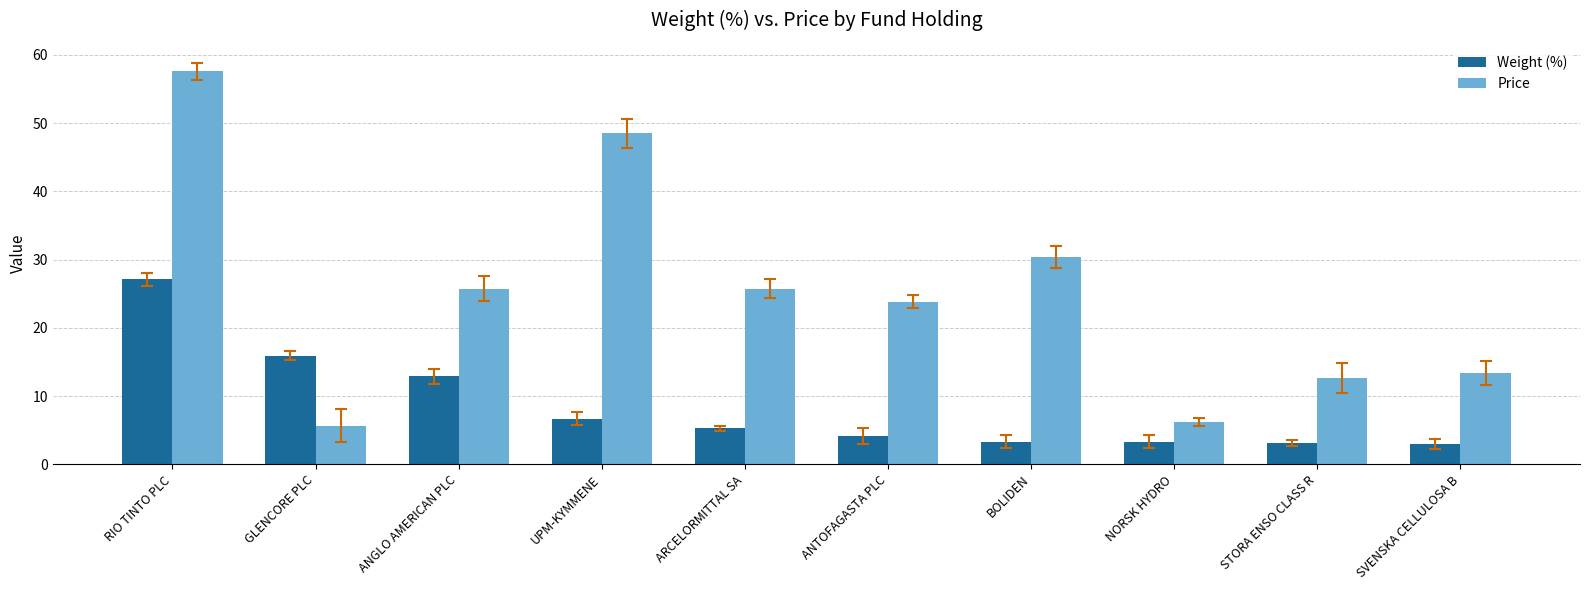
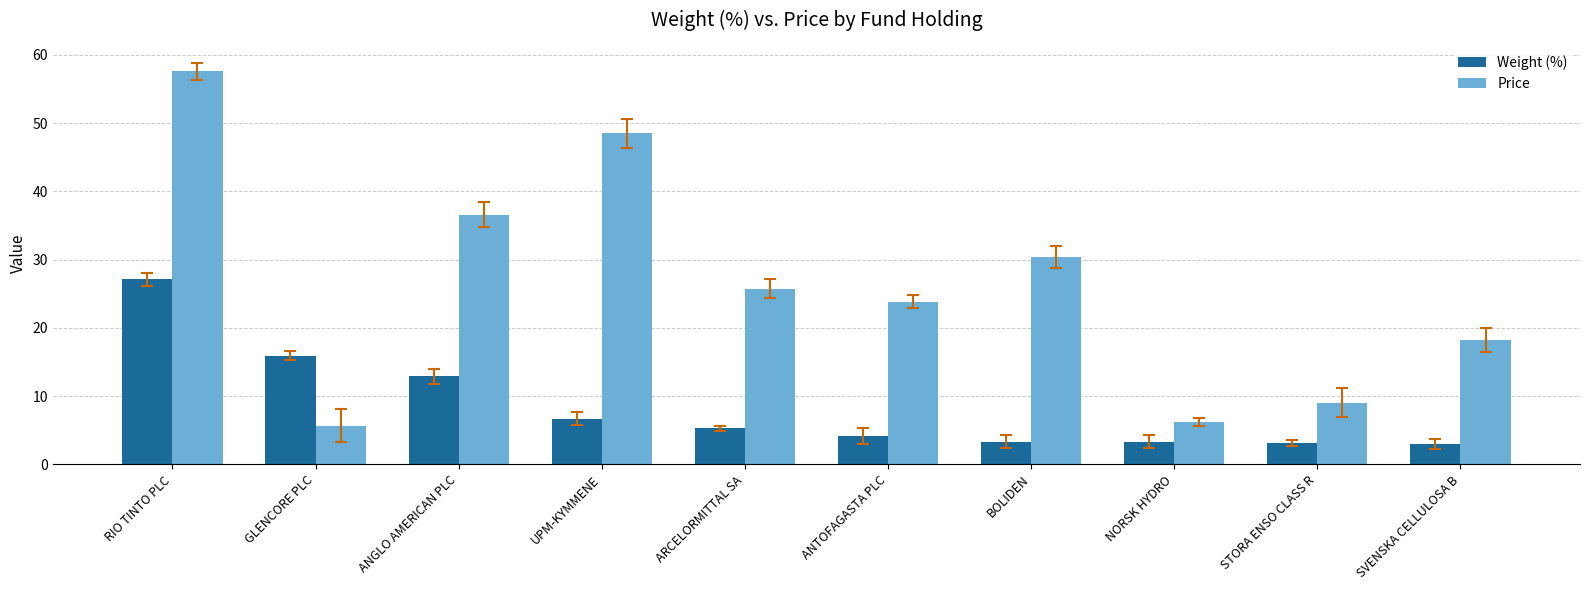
  {
    "Price": {
      "RIO TINTO PLC": 58,
      "GLENCORE PLC": 6,
-     "ANGLO AMERICAN PLC": 26,
+     "ANGLO AMERICAN PLC": 37,
      "UPM-KYMMENE": 49,
      "ARCELORMITTAL SA": 26,
      "ANTOFAGASTA PLC": 24,
      "BOLIDEN": 30,
      "NORSK HYDRO": 6,
-     "STORA ENSO CLASS R": 13,
-     "SVENSKA CELLULOSA B": 13
+     "STORA ENSO CLASS R": 9,
+     "SVENSKA CELLULOSA B": 18
    }
  }
